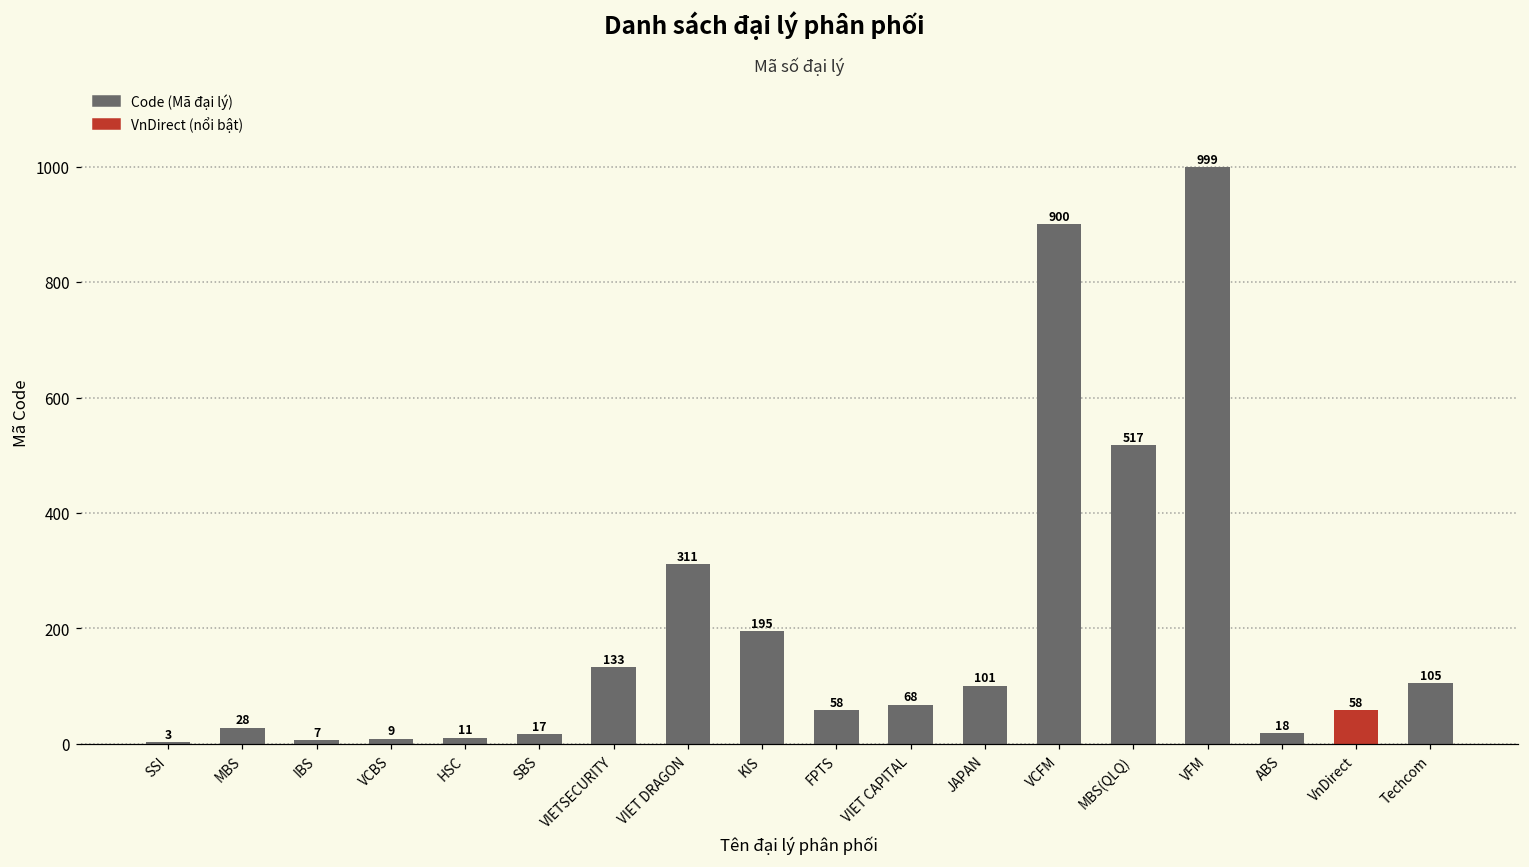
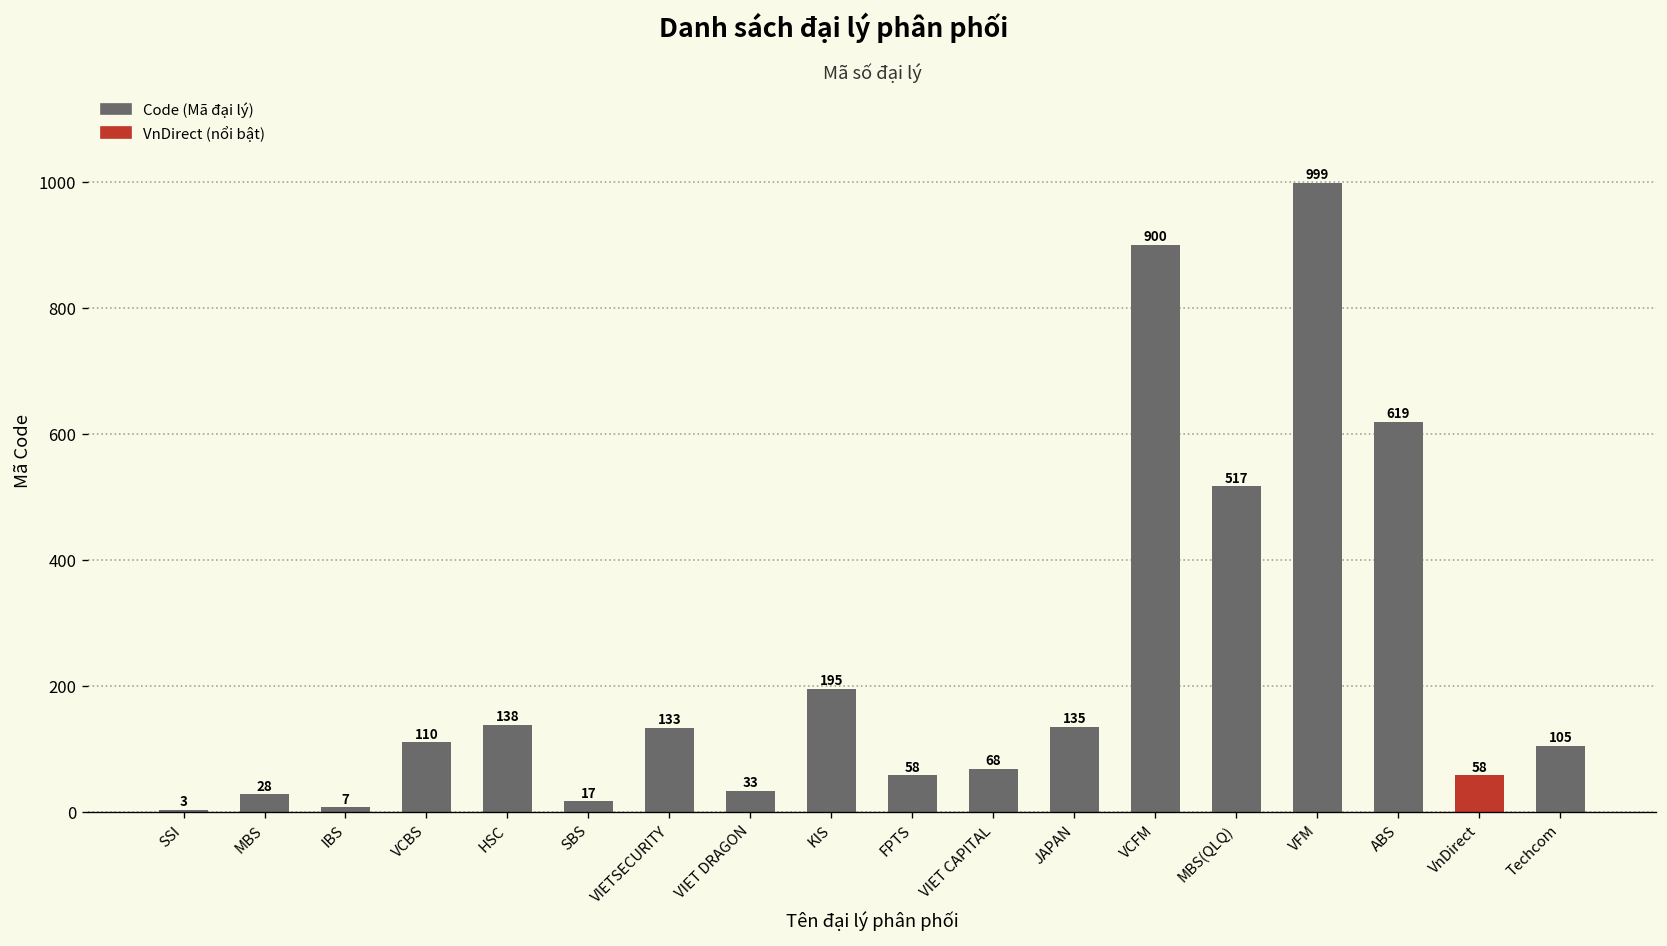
  {
    "SSI": 3,
    "MBS": 28,
    "IBS": 7,
-   "VCBS": 9,
-   "HSC": 11,
+   "VCBS": 110,
+   "HSC": 138,
    "SBS": 17,
    "VIETSECURITY": 133,
-   "VIET DRAGON": 311,
+   "VIET DRAGON": 33,
    "KIS": 195,
    "FPTS": 58,
    "VIET CAPITAL": 68,
-   "JAPAN": 101,
+   "JAPAN": 135,
    "VCFM": 900,
    "MBS(QLQ)": 517,
    "VFM": 999,
-   "ABS": 18,
+   "ABS": 619,
    "VnDirect": 58,
    "Techcom": 105
  }
